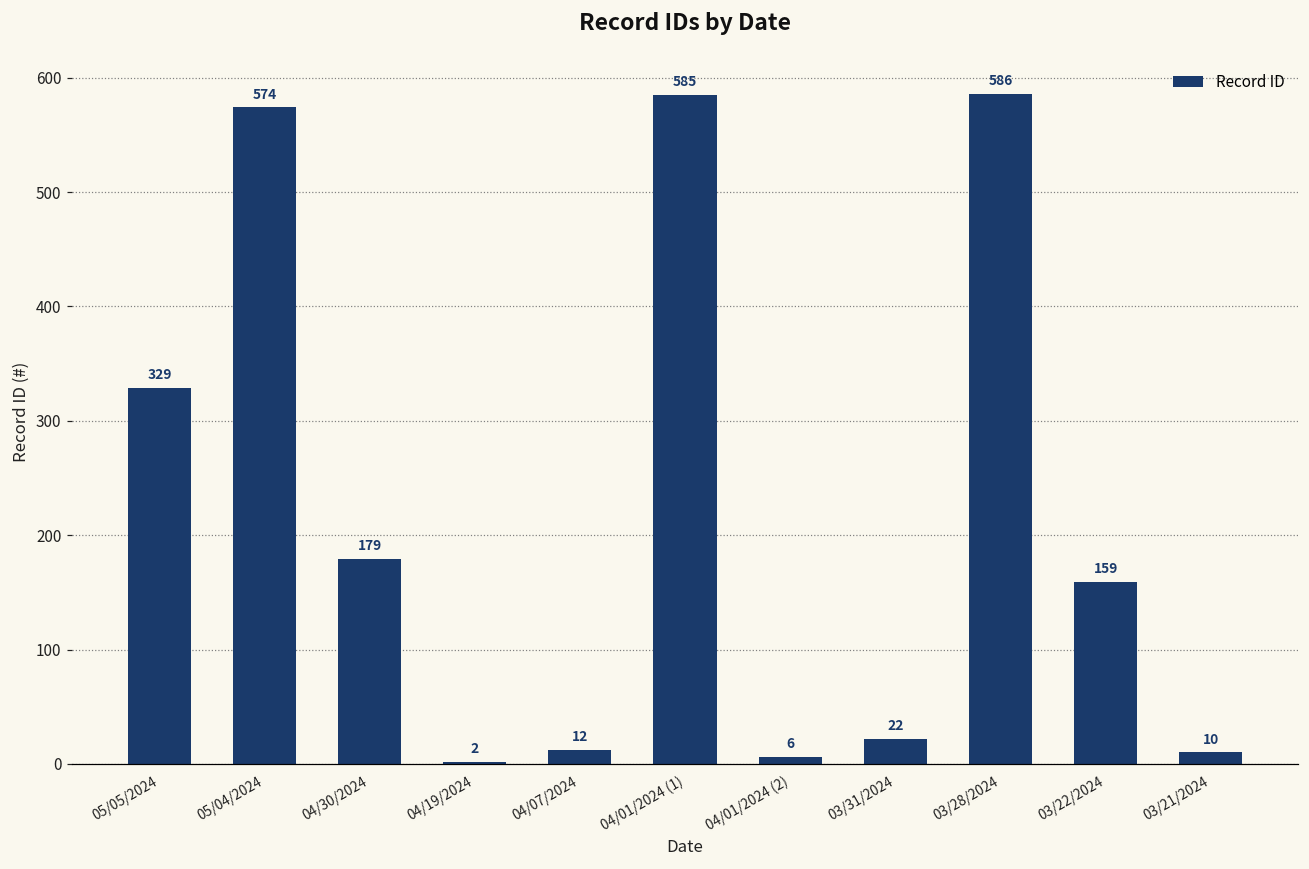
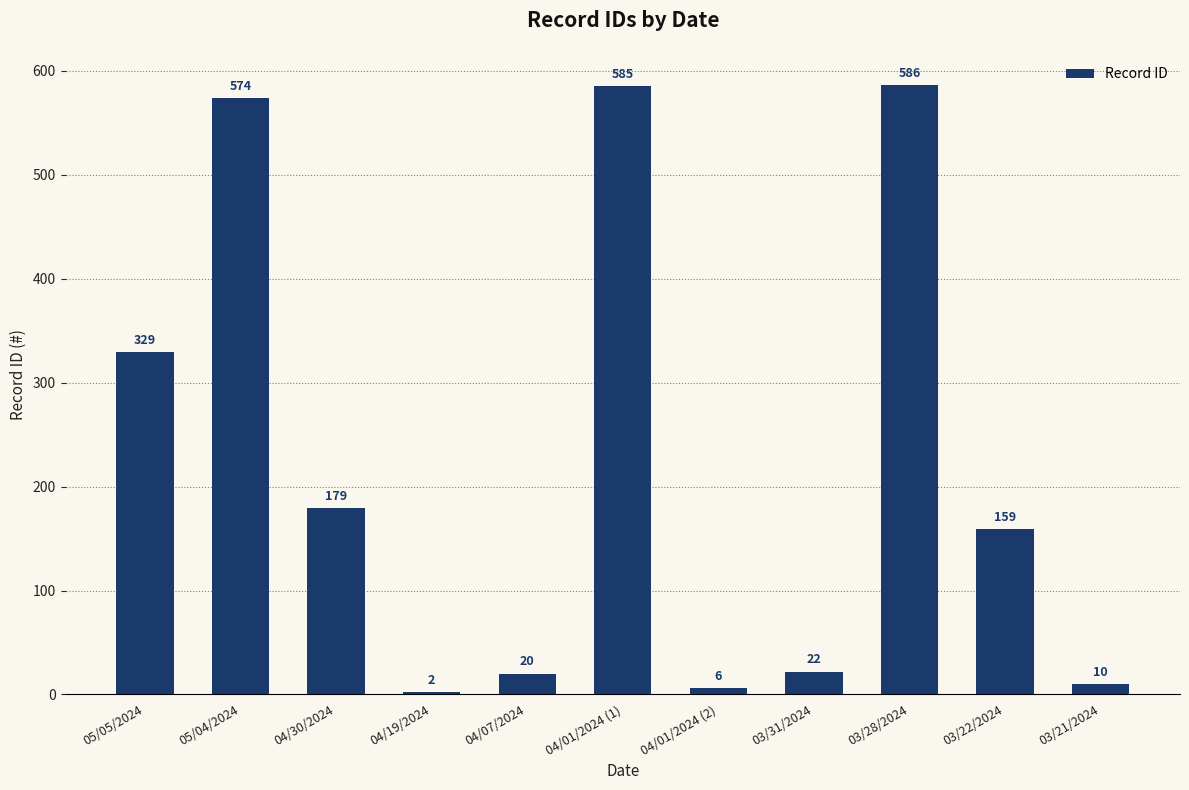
  {
    "05/05/2024": 329,
    "05/04/2024": 574,
    "04/30/2024": 179,
    "04/19/2024": 2,
-   "04/07/2024": 12,
+   "04/07/2024": 20,
    "04/01/2024 (1)": 585,
    "04/01/2024 (2)": 6,
    "03/31/2024": 22,
    "03/28/2024": 586,
    "03/22/2024": 159,
    "03/21/2024": 10
  }
